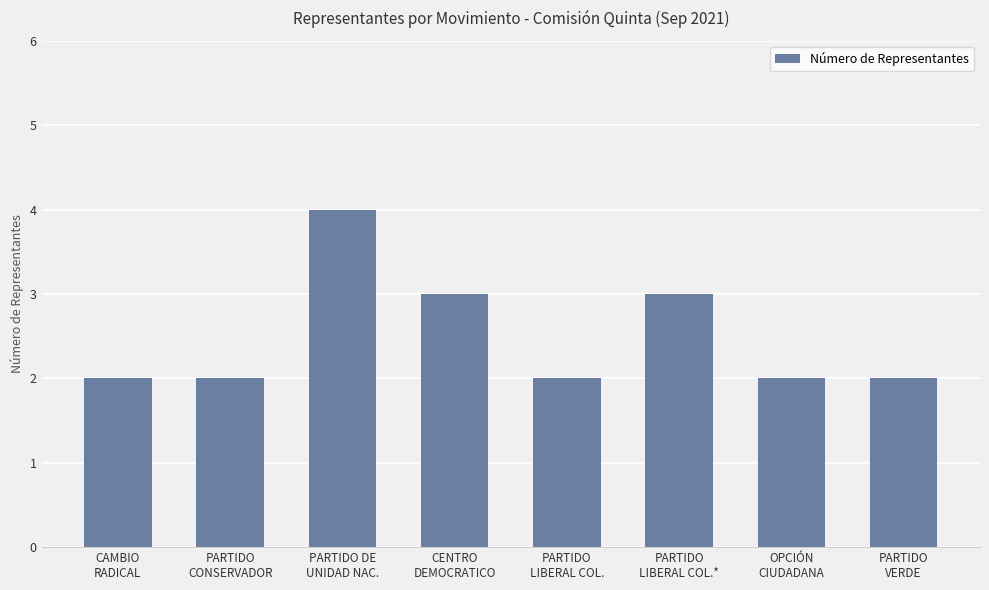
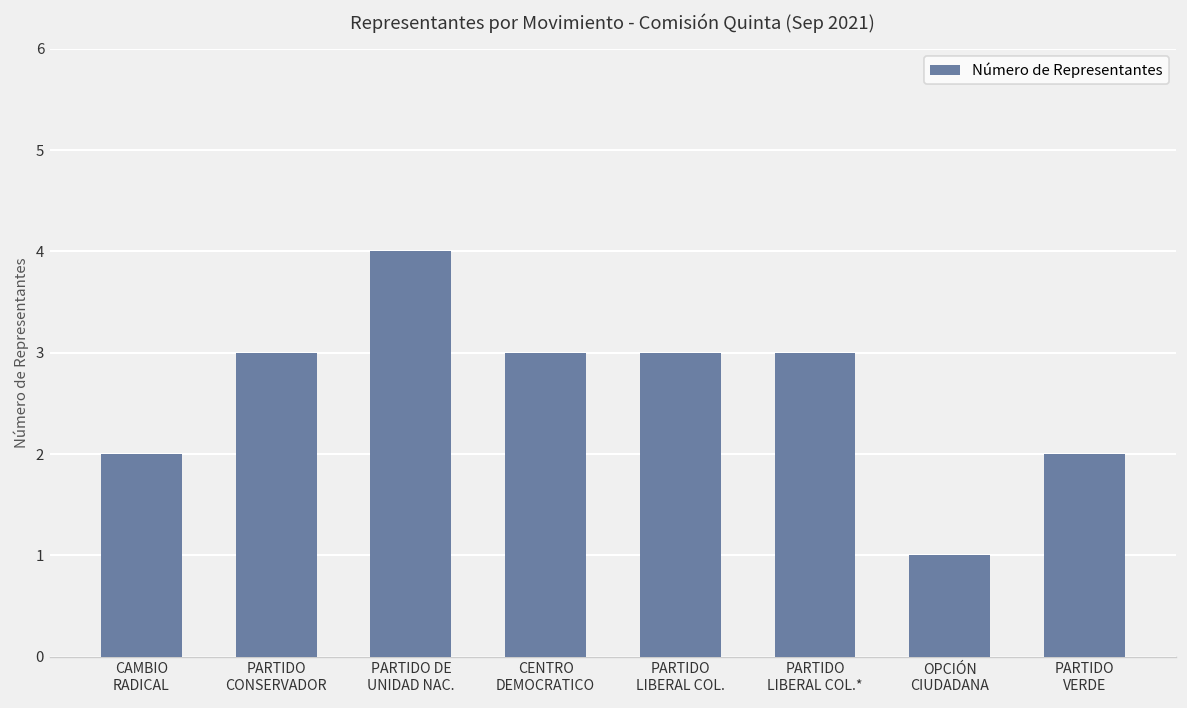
  {
    "CAMBIO RADICAL": 2,
-   "PARTIDO CONSERVADOR": 2,
+   "PARTIDO CONSERVADOR": 3,
    "PARTIDO DE UNIDAD NAC.": 4,
    "CENTRO DEMOCRATICO": 3,
-   "PARTIDO LIBERAL COL.": 2,
+   "PARTIDO LIBERAL COL.": 3,
    "PARTIDO LIBERAL COL.*": 3,
-   "OPCIÓN CIUDADANA": 2,
+   "OPCIÓN CIUDADANA": 1,
    "PARTIDO VERDE": 2
  }
